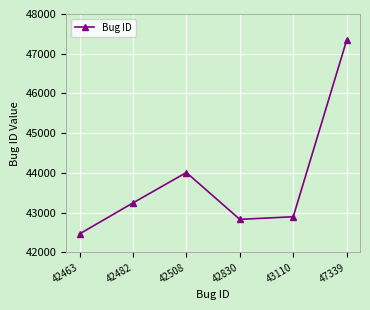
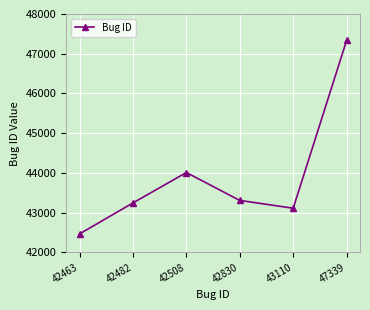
  {
    "42463": 42500,
    "42482": 43200,
    "42508": 44000,
-   "42830": 42800,
-   "43110": 42900,
+   "42830": 43300,
+   "43110": 43100,
    "47339": 47300
  }
